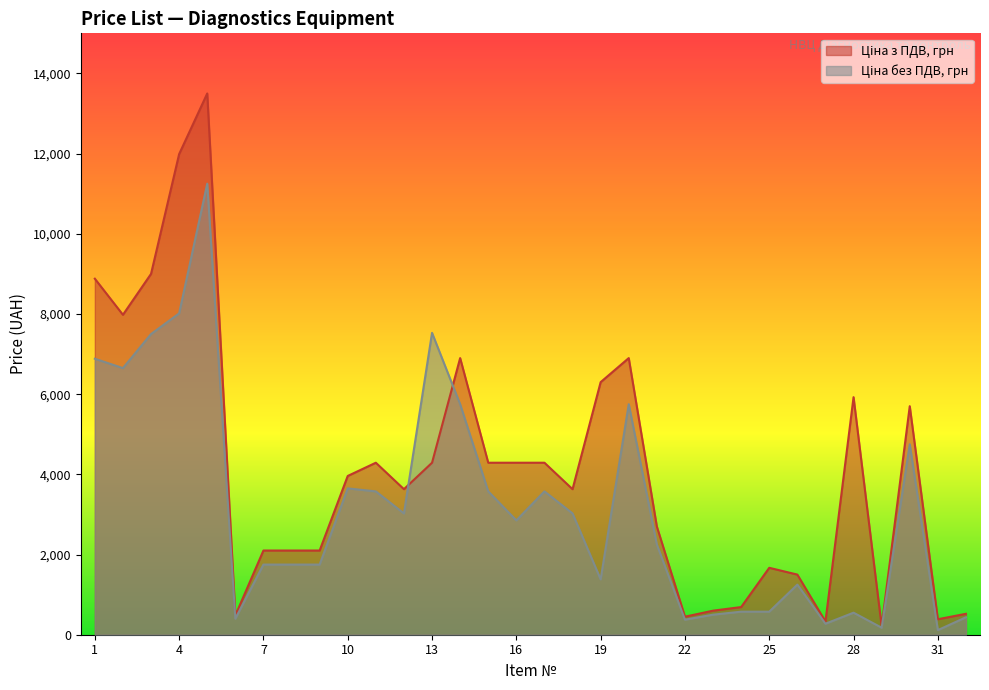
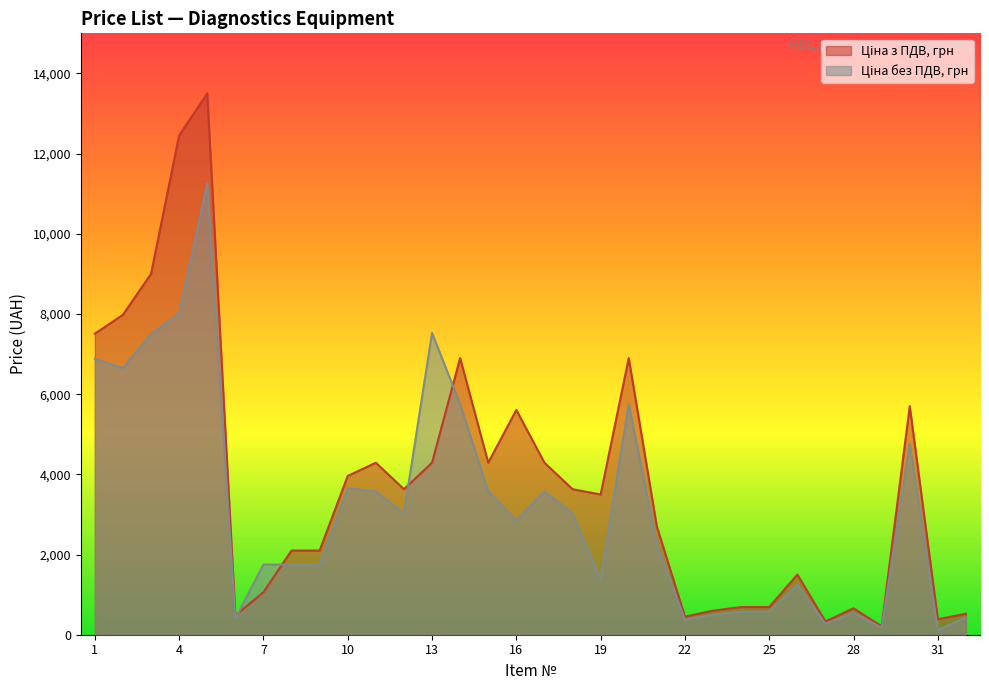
  {
    "Ціна з ПДВ, грн": {
-     "1": "8,900",
-     "4": "12,000",
-     "7": "2,100",
+     "1": "7,500",
+     "4": "12,500",
+     "7": "1,100",
      "10": "4,000",
      "13": "4,300",
-     "16": "4,300",
-     "19": "6,300",
+     "16": "5,600",
+     "19": "3,500",
      "22": "500",
-     "25": "1,700",
-     "28": "5,900",
+     "25": "700",
+     "28": "700",
      "31": "400"
    },
    "Ціна без ПДВ, грн": {
      "1": "6,900",
      "4": "8,000",
      "7": "1,800",
      "10": "3,700",
      "13": "7,500",
      "16": "2,900",
      "19": "1,400",
      "22": "400",
      "25": "600",
      "28": "600",
      "31": "100"
    }
  }
